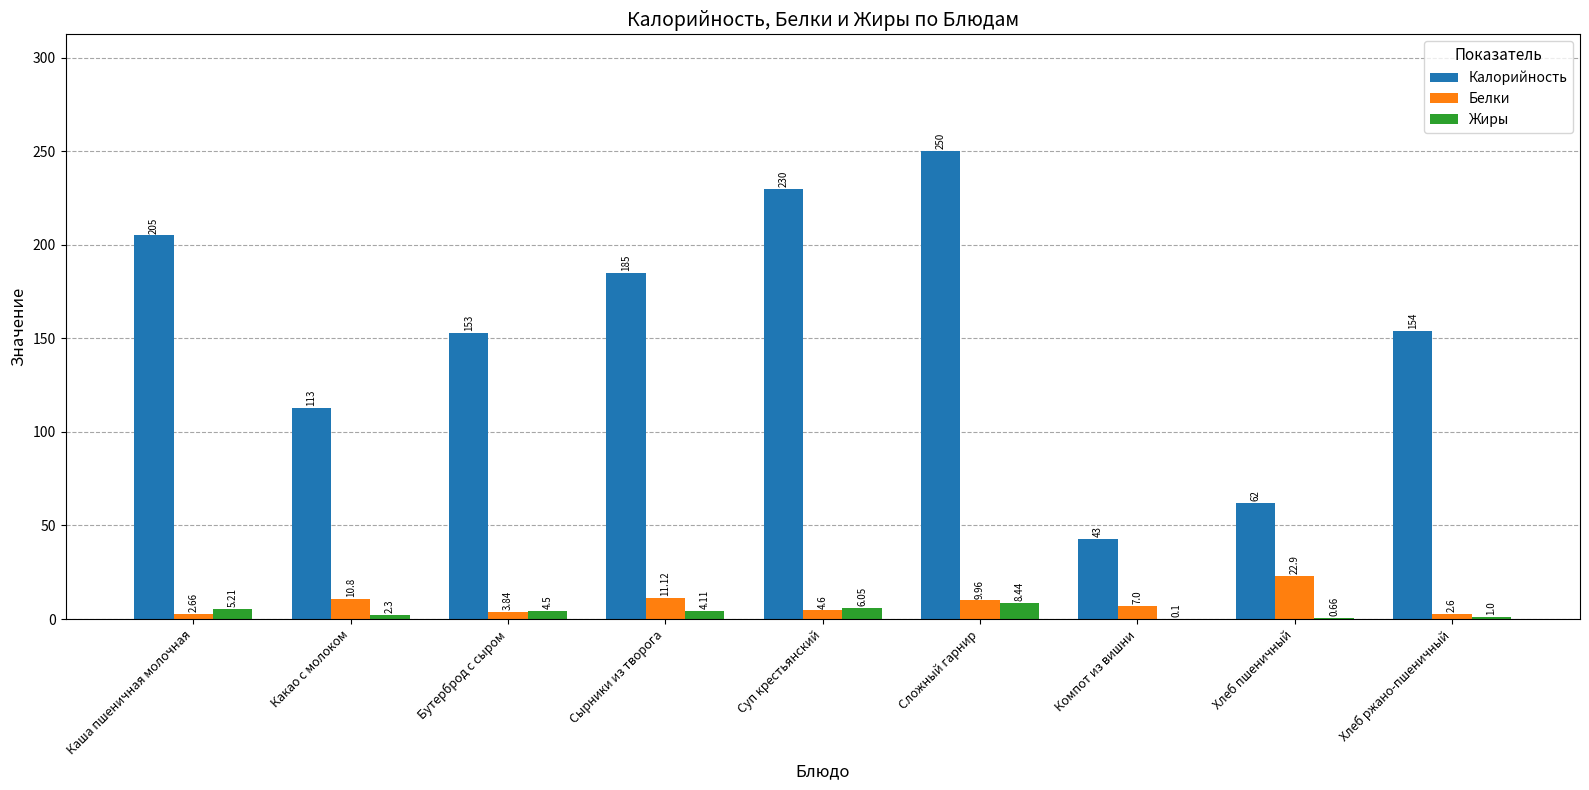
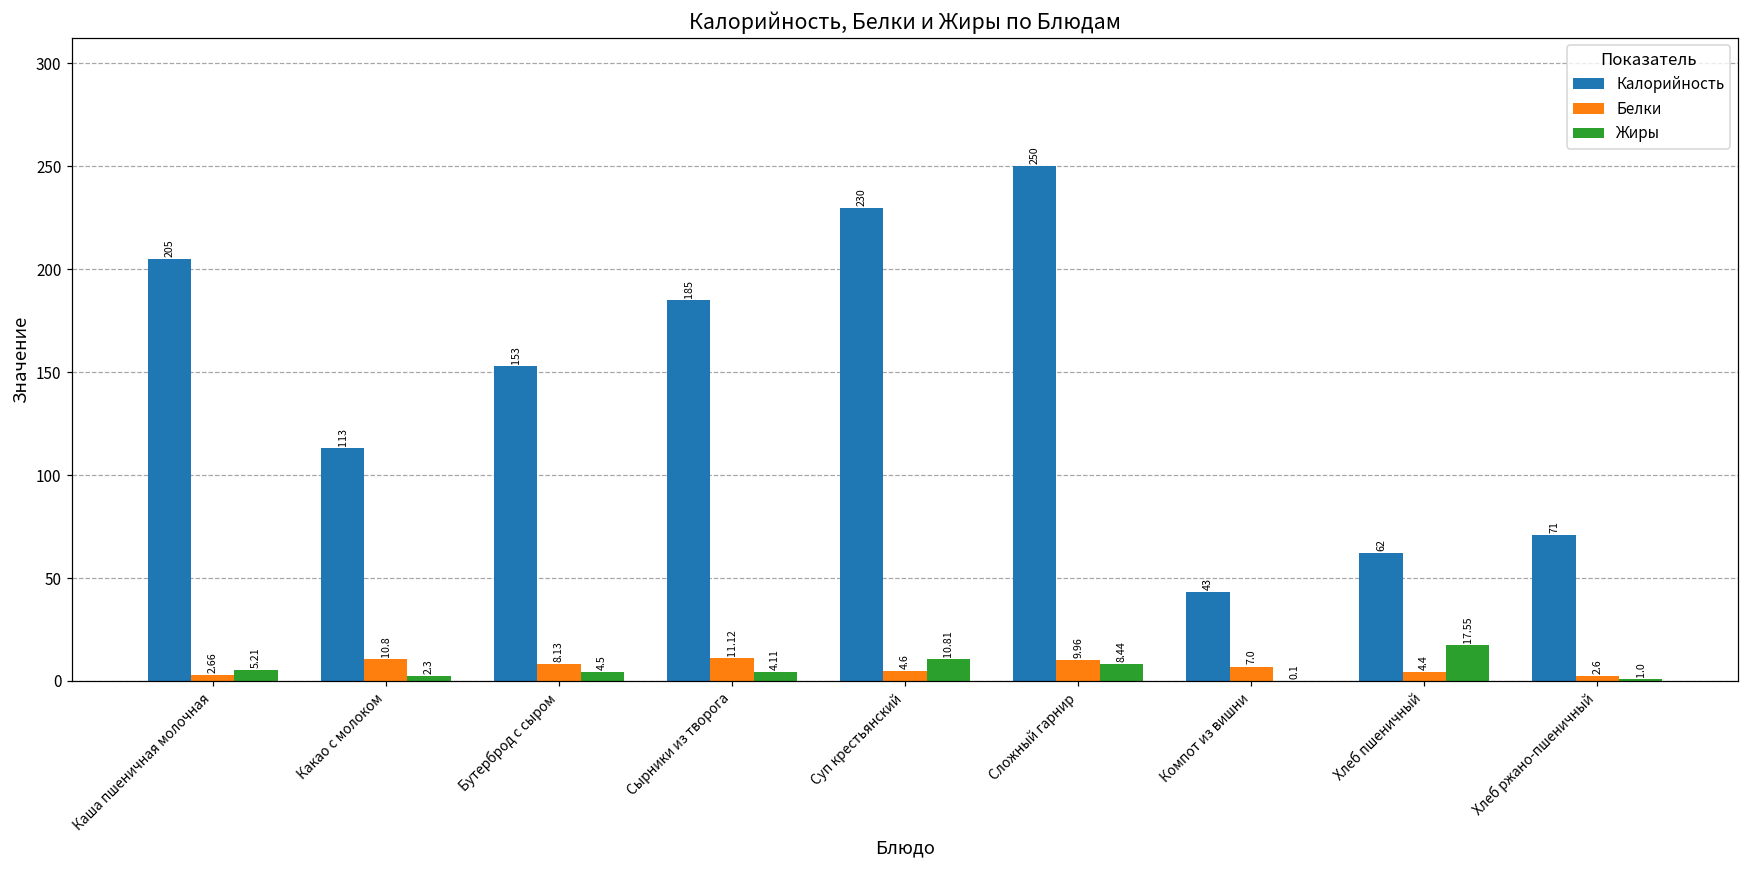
  {
    "Калорийность": {
      "Каша пшеничная молочная": 205,
      "Какао с молоком": 113,
      "Бутерброд с сыром": 153,
      "Сырники из творога": 185,
      "Суп крестьянский": 230,
      "Сложный гарнир": 250,
      "Компот из вишни": 43,
      "Хлеб пшеничный": 62,
-     "Хлеб ржано-пшеничный": 154
+     "Хлеб ржано-пшеничный": 71
    },
    "Белки": {
      "Каша пшеничная молочная": 2.66,
      "Какао с молоком": 10.8,
-     "Бутерброд с сыром": 3.84,
+     "Бутерброд с сыром": 8.13,
      "Сырники из творога": 11.12,
      "Суп крестьянский": 4.6,
      "Сложный гарнир": 9.96,
      "Компот из вишни": 7.0,
-     "Хлеб пшеничный": 22.9,
+     "Хлеб пшеничный": 4.4,
      "Хлеб ржано-пшеничный": 2.6
    },
    "Жиры": {
      "Каша пшеничная молочная": 5.21,
      "Какао с молоком": 2.3,
      "Бутерброд с сыром": 4.5,
      "Сырники из творога": 4.11,
-     "Суп крестьянский": 6.05,
+     "Суп крестьянский": 10.81,
      "Сложный гарнир": 8.44,
      "Компот из вишни": 0.1,
-     "Хлеб пшеничный": 0.66,
+     "Хлеб пшеничный": 17.55,
      "Хлеб ржано-пшеничный": 1.0
    }
  }
